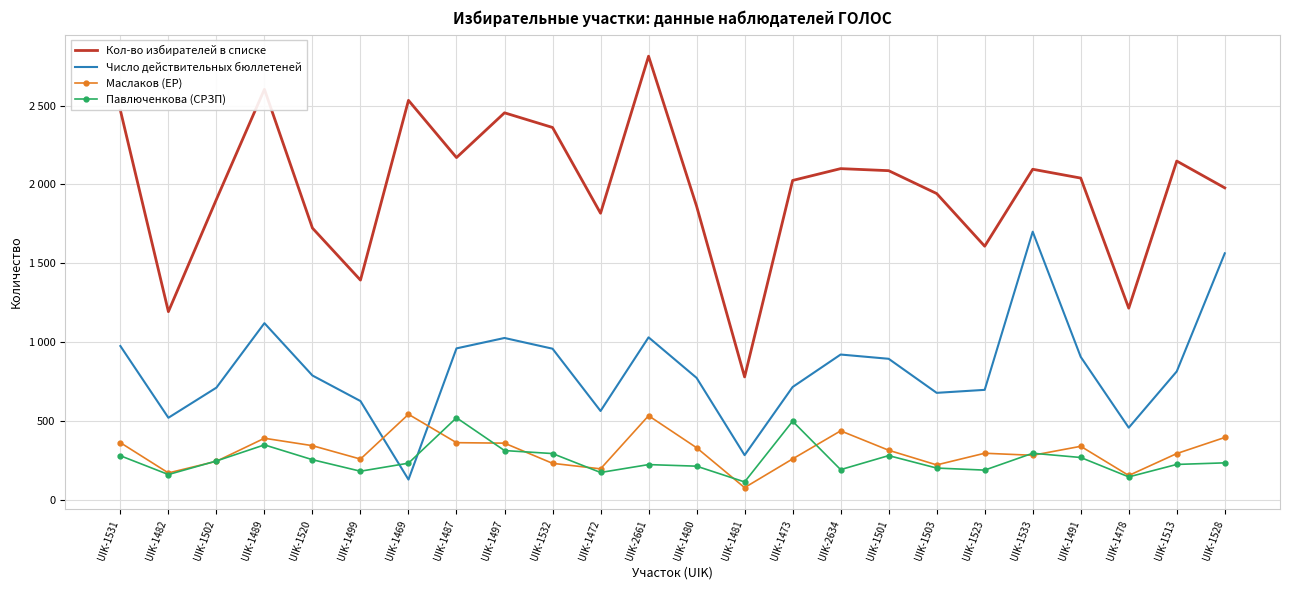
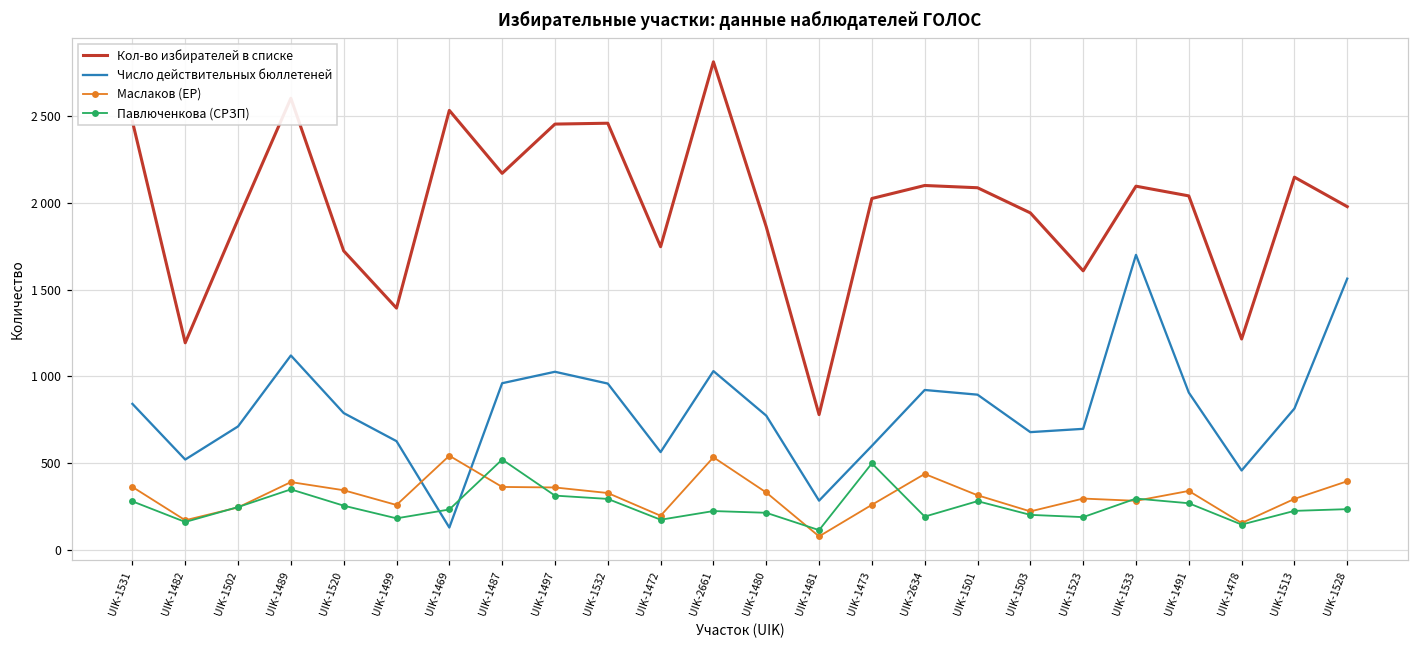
  {
    "Кол-во избирателей в списке": {
      "UIK-1531": 2470,
      "UIK-1482": 1190,
      "UIK-1502": 1910,
      "UIK-1520": 1720,
      "UIK-1499": 1390,
      "UIK-1469": 2530,
      "UIK-1487": 2170,
      "UIK-1497": 2450,
-     "UIK-1532": 2360,
-     "UIK-1472": 1820,
+     "UIK-1532": 2460,
+     "UIK-1472": 1750,
      "UIK-2661": 2810,
      "UIK-1480": 1860,
      "UIK-1481": 780,
      "UIK-1473": 2030,
      "UIK-2634": 2100,
      "UIK-1501": 2090,
      "UIK-1503": 1940,
      "UIK-1523": 1610,
      "UIK-1533": 2100,
      "UIK-1491": 2040,
      "UIK-1478": 1220,
      "UIK-1513": 2150,
      "UIK-1528": 1980
    },
    "Число действительных бюллетеней": {
-     "UIK-1531": 980,
+     "UIK-1531": 840,
      "UIK-1482": 520,
      "UIK-1502": 710,
      "UIK-1489": 1120,
      "UIK-1520": 790,
      "UIK-1499": 630,
      "UIK-1469": 130,
      "UIK-1487": 960,
      "UIK-1497": 1030,
      "UIK-1532": 960,
      "UIK-1472": 560,
      "UIK-2661": 1030,
      "UIK-1480": 770,
      "UIK-1481": 280,
-     "UIK-1473": 720,
+     "UIK-1473": 600,
      "UIK-2634": 920,
      "UIK-1501": 890,
      "UIK-1503": 680,
      "UIK-1523": 700,
      "UIK-1533": 1700,
      "UIK-1491": 910,
      "UIK-1478": 460,
      "UIK-1513": 810,
      "UIK-1528": 1560
    },
    "Маслаков (ЕР)": {
      "UIK-1531": 360,
      "UIK-1489": 390,
      "UIK-1520": 340,
      "UIK-1499": 260,
      "UIK-1469": 540,
      "UIK-1487": 360,
      "UIK-1497": 360,
-     "UIK-1532": 230,
+     "UIK-1532": 330,
      "UIK-1472": 200,
      "UIK-2661": 530,
      "UIK-1480": 330,
      "UIK-1481": 80,
      "UIK-1473": 260,
      "UIK-2634": 440,
      "UIK-1501": 310,
      "UIK-1503": 220,
      "UIK-1523": 300,
      "UIK-1491": 340,
      "UIK-1513": 290,
      "UIK-1528": 400
    },
    "Павлюченкова (СРЗП)": {
      "UIK-1531": 280,
      "UIK-1489": 350,
      "UIK-1520": 250,
      "UIK-1499": 180,
      "UIK-1469": 230,
      "UIK-1487": 520,
      "UIK-1497": 310,
      "UIK-1532": 290,
      "UIK-1472": 170,
      "UIK-2661": 220,
      "UIK-1480": 210,
      "UIK-1481": 110,
      "UIK-1473": 500,
      "UIK-2634": 190,
      "UIK-1501": 280,
      "UIK-1503": 200,
      "UIK-1523": 190,
      "UIK-1491": 270,
      "UIK-1513": 220,
      "UIK-1528": 230
    }
  }
